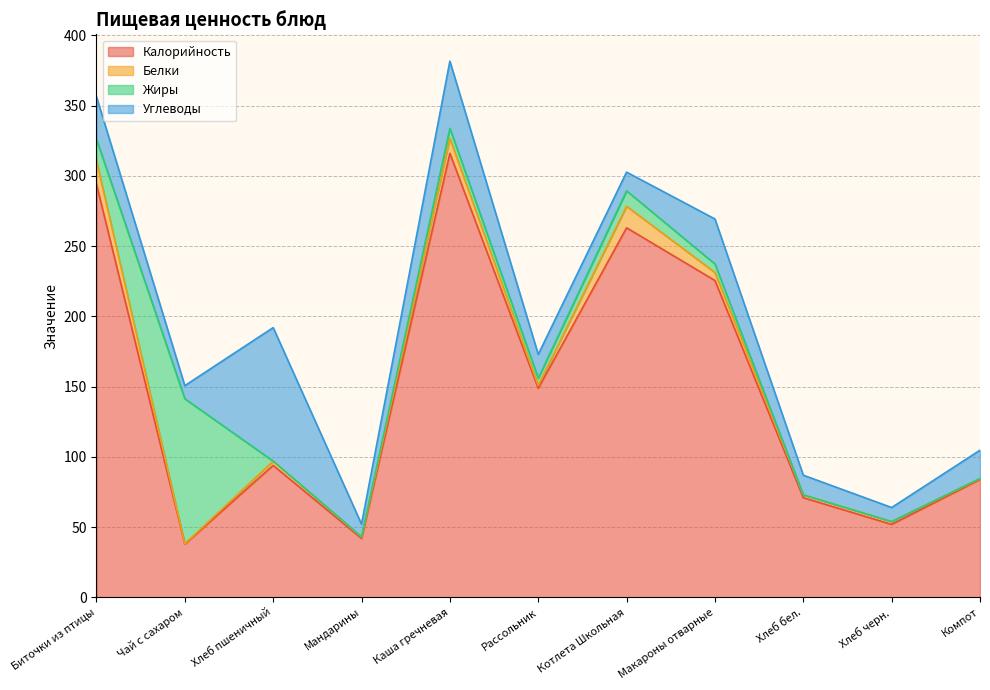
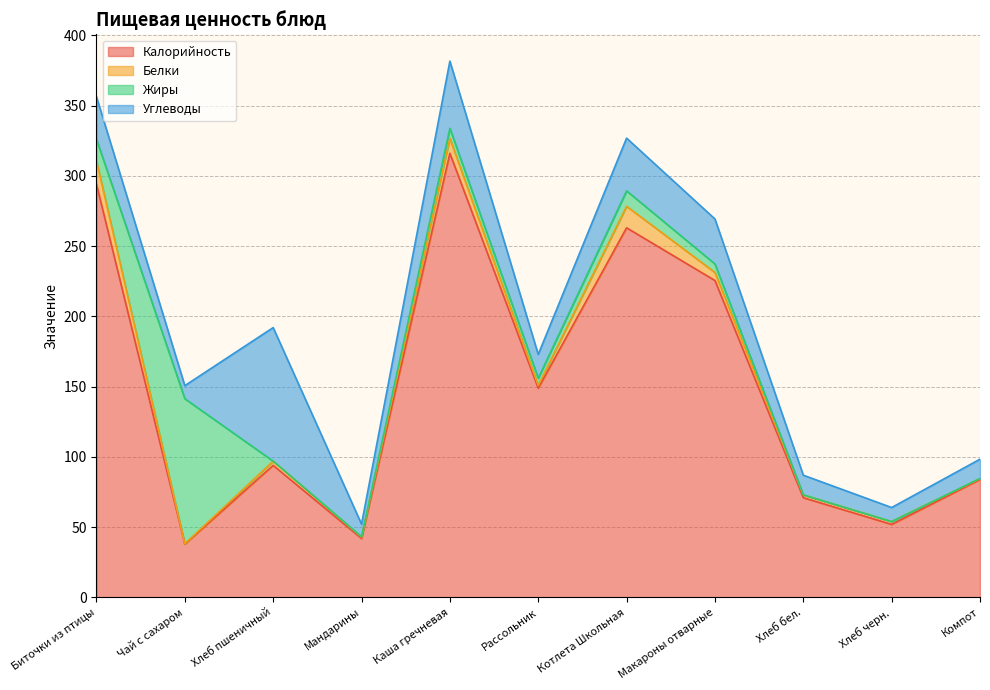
  {
    "Калорийность": {
      "Биточки из птицы": 294,
      "Хлеб пшеничный": 94,
      "Каша гречневая": 316,
      "Рассольник": 149,
      "Котлета Школьная": 263,
      "Макароны отварные": 226,
      "Хлеб бел.": 71,
      "Хлеб черн.": 52
    },
    "Белки": {
      "Биточки из птицы": 17,
      "Каша гречневая": 11,
      "Рассольник": 2,
      "Котлета Школьная": 15,
      "Макароны отварные": 6
    },
    "Жиры": {
      "Биточки из птицы": 15,
      "Чай с сахаром": 103,
      "Каша гречневая": 7,
      "Рассольник": 5,
      "Котлета Школьная": 11,
      "Макароны отварные": 6
    },
    "Углеводы": {
      "Биточки из птицы": 30,
      "Чай с сахаром": 9,
      "Хлеб пшеничный": 95,
      "Мандарины": 9,
      "Каша гречневая": 48,
      "Рассольник": 17,
-     "Котлета Школьная": 13,
+     "Котлета Школьная": 38,
      "Макароны отварные": 32,
      "Хлеб бел.": 14,
      "Хлеб черн.": 10,
-     "Компот": 20
+     "Компот": 14
    }
  }
